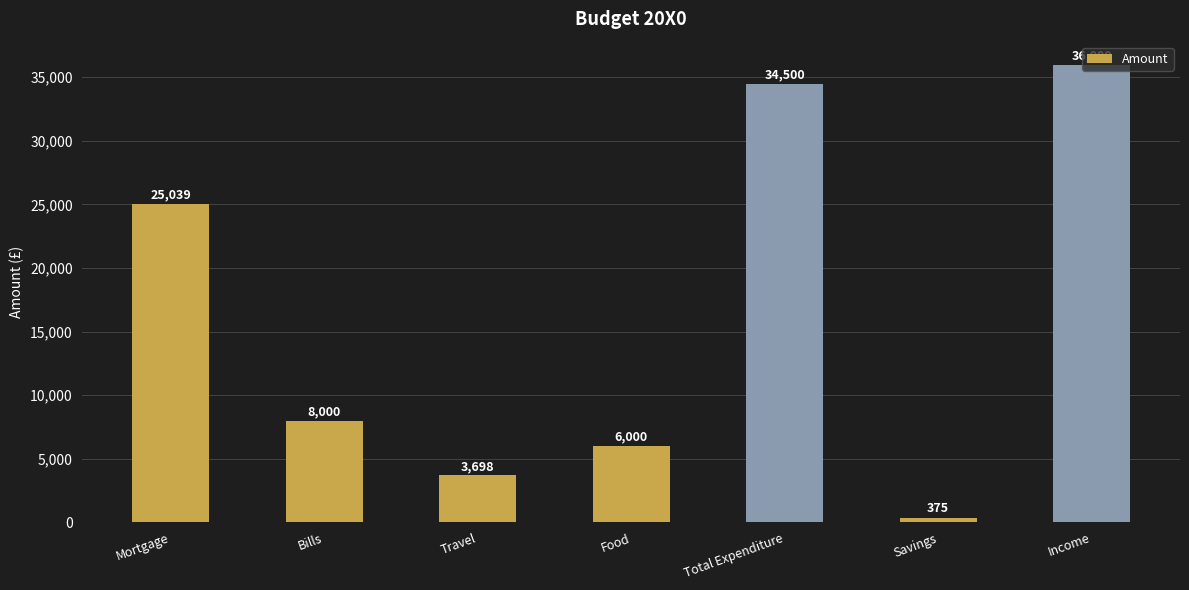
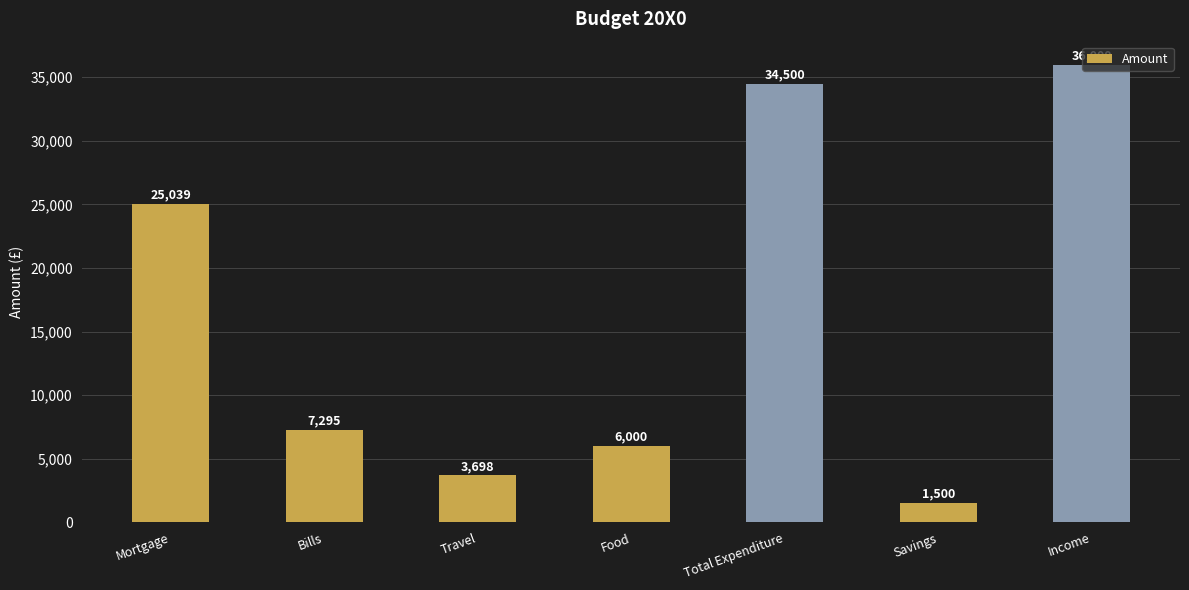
  {
    "Mortgage": "25,039",
-   "Bills": "8,000",
+   "Bills": "7,295",
    "Travel": "3,698",
    "Food": "6,000",
    "Total Expenditure": "34,500",
-   "Savings": "375"
+   "Savings": "1,500"
  }
